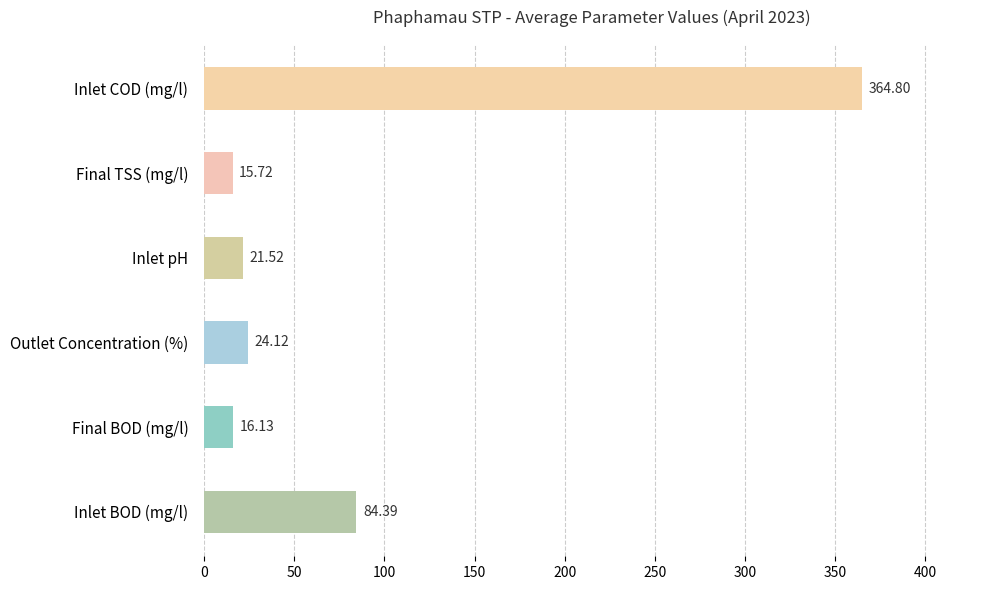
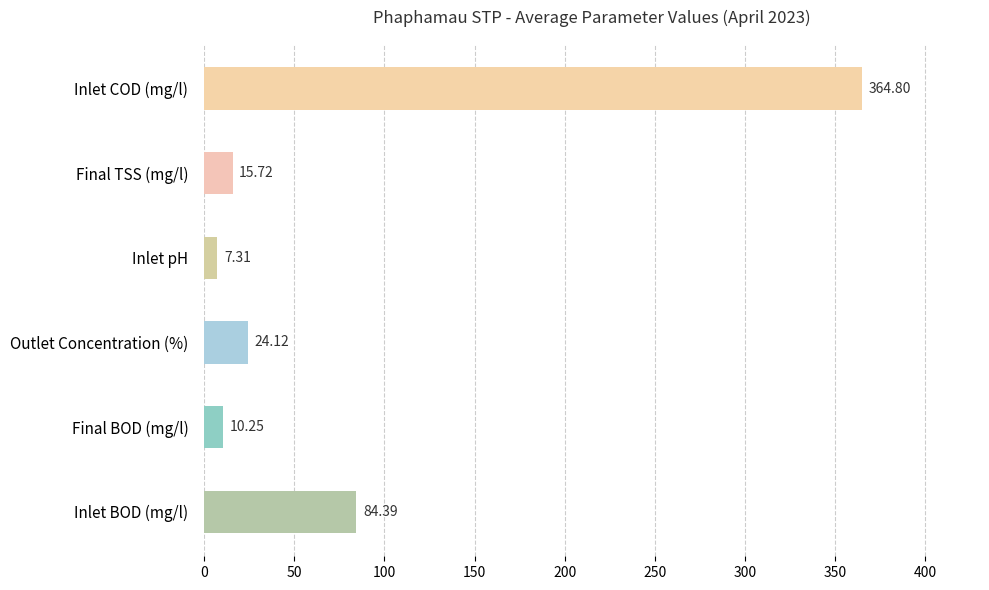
  {
    "Inlet COD (mg/l)": 364.80,
    "Final TSS (mg/l)": 15.72,
-   "Inlet pH": 21.52,
+   "Inlet pH": 7.31,
    "Outlet Concentration (%)": 24.12,
-   "Final BOD (mg/l)": 16.13,
+   "Final BOD (mg/l)": 10.25,
    "Inlet BOD (mg/l)": 84.39
  }
